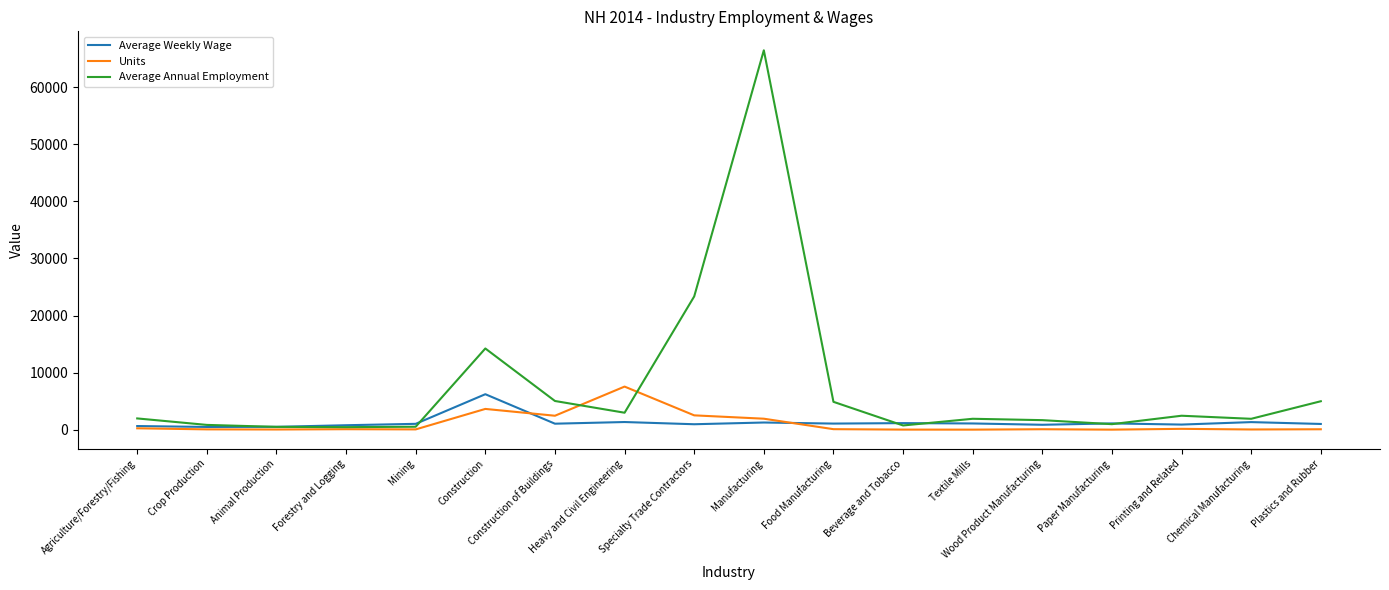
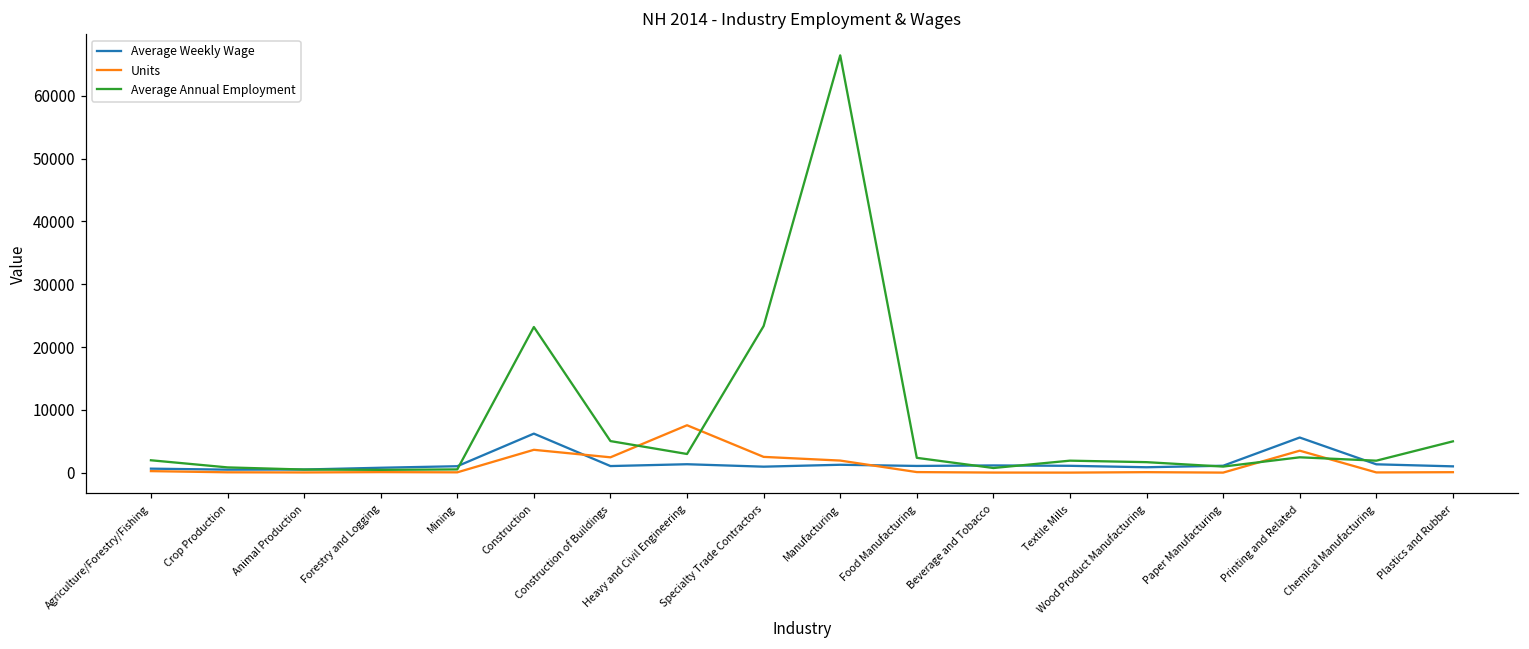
  {
    "Average Weekly Wage": {
      "Mining": 1000,
      "Construction": 6000,
      "Construction of Buildings": 1000,
      "Heavy and Civil Engineering": 1000,
      "Specialty Trade Contractors": 1000,
      "Manufacturing": 1000,
      "Food Manufacturing": 1000,
      "Textile Mills": 1000,
      "Wood Product Manufacturing": 1000,
-     "Printing and Related": 1000,
+     "Printing and Related": 6000,
      "Chemical Manufacturing": 1000,
      "Plastics and Rubber": 1000
    },
    "Units": {
      "Animal Production": 0,
      "Mining": 0,
      "Construction": 4000,
      "Construction of Buildings": 2000,
      "Heavy and Civil Engineering": 8000,
      "Specialty Trade Contractors": 3000,
      "Manufacturing": 2000,
      "Food Manufacturing": 0,
      "Beverage and Tobacco": 0,
      "Textile Mills": 0,
      "Wood Product Manufacturing": 0,
      "Paper Manufacturing": 0,
-     "Printing and Related": 0,
+     "Printing and Related": 4000,
      "Chemical Manufacturing": 0,
      "Plastics and Rubber": 0
    },
    "Average Annual Employment": {
      "Agriculture/Forestry/Fishing": 2000,
      "Mining": 1000,
-     "Construction": 14000,
+     "Construction": 23000,
      "Construction of Buildings": 5000,
      "Heavy and Civil Engineering": 3000,
      "Specialty Trade Contractors": 23000,
      "Manufacturing": 66000,
-     "Food Manufacturing": 5000,
+     "Food Manufacturing": 2000,
      "Textile Mills": 2000,
      "Wood Product Manufacturing": 2000,
      "Printing and Related": 2000,
      "Chemical Manufacturing": 2000,
      "Plastics and Rubber": 5000
    }
  }
